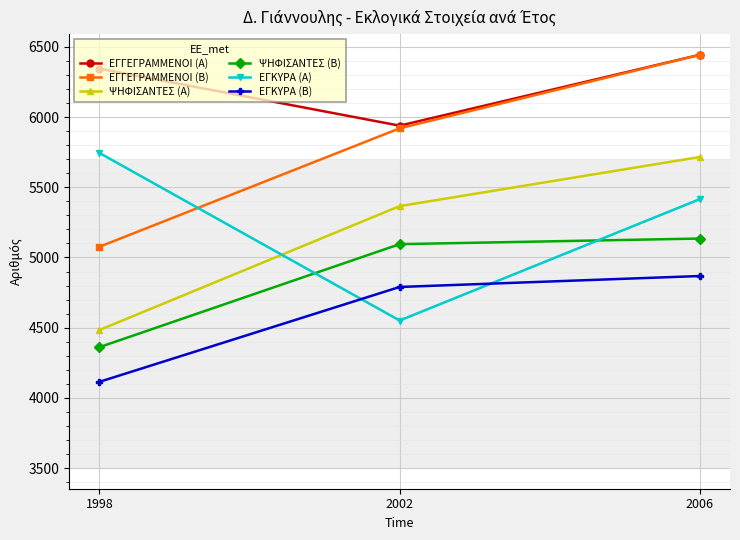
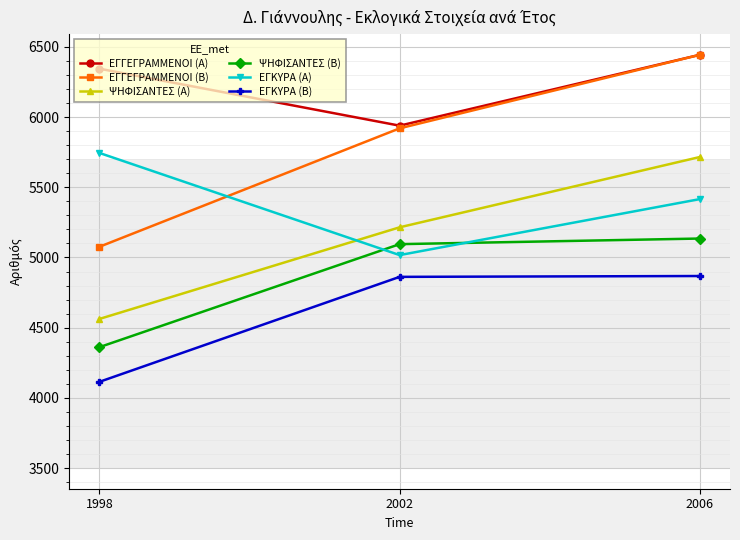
  {
    "ΕΓΓΕΓΡΑΜΜΕΝΟΙ (Α)": {
      "2002": 5940
    },
    "ΕΓΓΕΓΡΑΜΜΕΝΟΙ (Β)": {
      "1998": 5080,
      "2002": 5920
    },
    "ΨΗΦΙΣΑΝΤΕΣ (Α)": {
-     "1998": 4480,
-     "2002": 5370,
+     "1998": 4560,
+     "2002": 5220,
      "2006": 5720
    },
    "ΨΗΦΙΣΑΝΤΕΣ (Β)": {
      "1998": 4360,
      "2002": 5100,
      "2006": 5140
    },
    "ΕΓΚΥΡΑ (Α)": {
      "1998": 5750,
-     "2002": 4550,
+     "2002": 5020,
      "2006": 5420
    },
    "ΕΓΚΥΡΑ (Β)": {
      "1998": 4110,
-     "2002": 4790,
+     "2002": 4860,
      "2006": 4870
    }
  }
